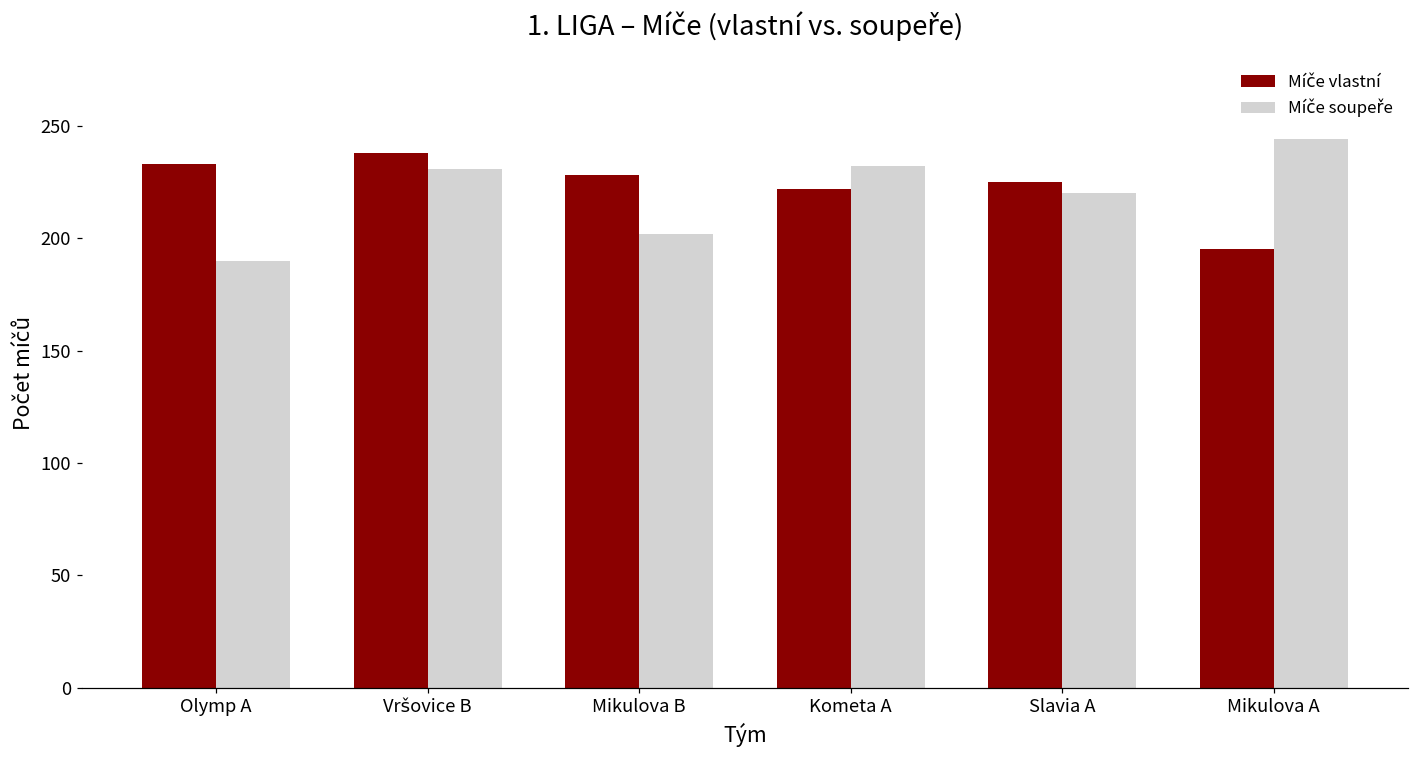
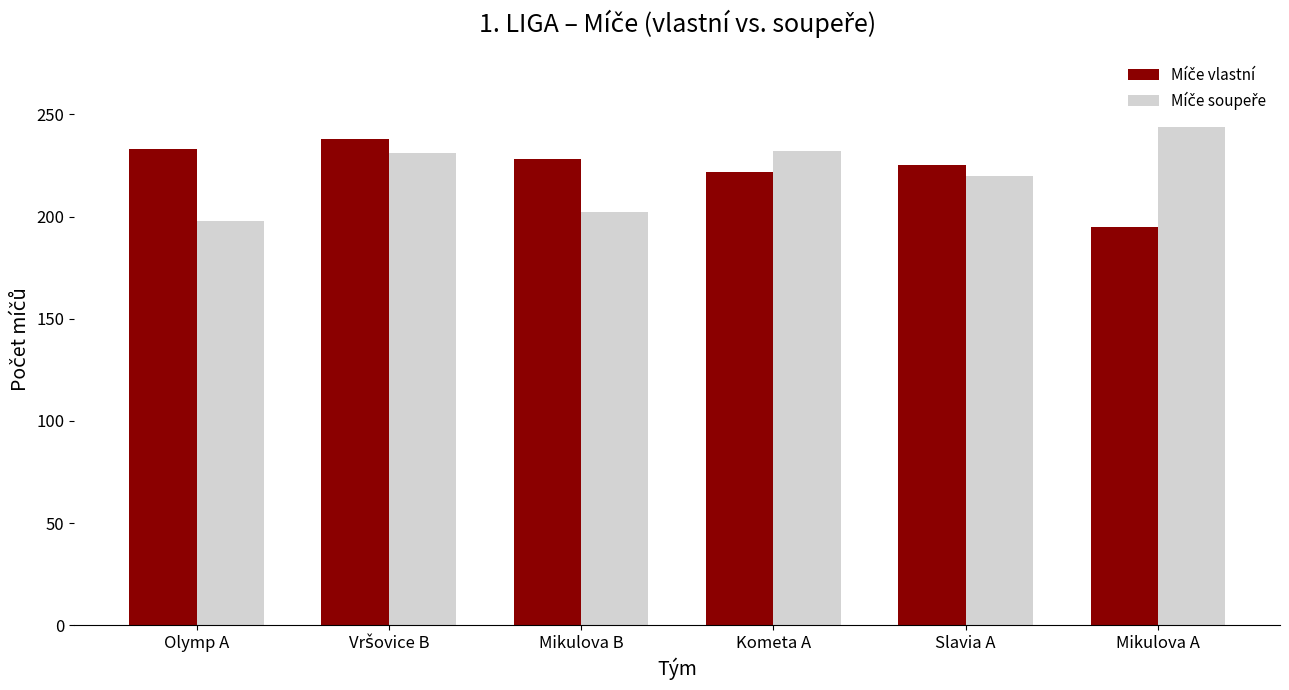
  {
    "Míče vlastní": {
      "Olymp A": 233,
      "Vršovice B": 238,
      "Mikulova B": 228,
      "Kometa A": 222,
      "Slavia A": 225,
      "Mikulova A": 195
    },
    "Míče soupeře": {
-     "Olymp A": 190,
+     "Olymp A": 198,
      "Vršovice B": 231,
      "Mikulova B": 202,
      "Kometa A": 232,
      "Slavia A": 220,
      "Mikulova A": 244
    }
  }
